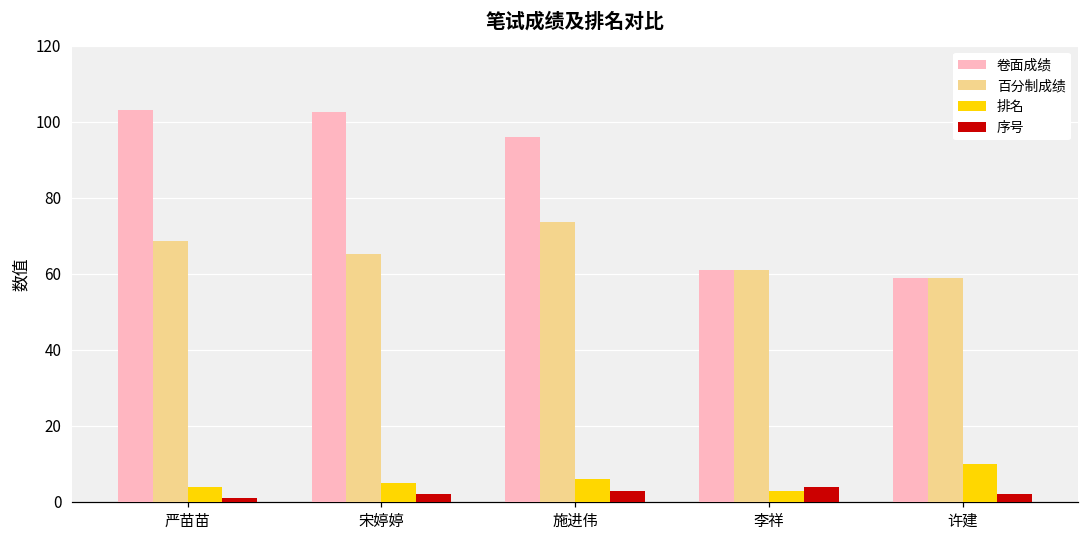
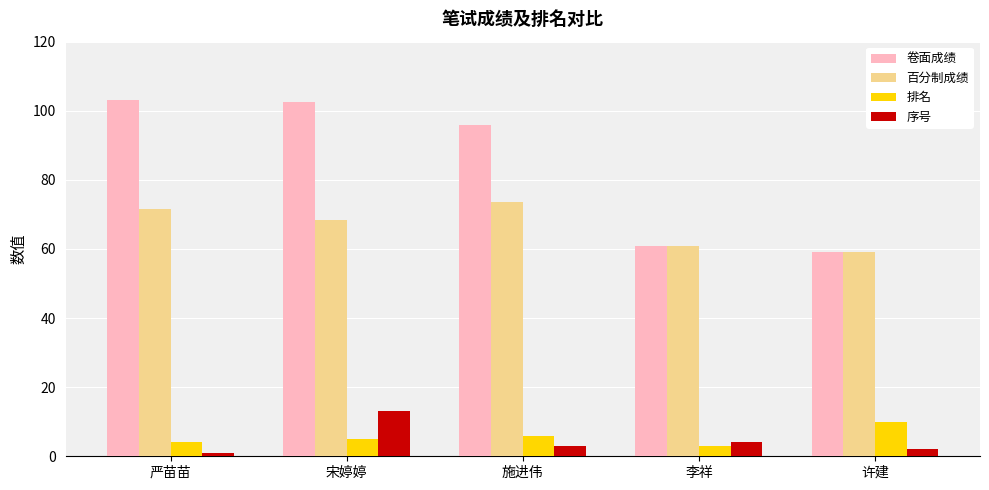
  {
    "卷面成绩": {
      "严苗苗": 103,
      "宋婷婷": 103,
      "施进伟": 96,
      "李祥": 61,
      "许建": 59
    },
    "百分制成绩": {
-     "严苗苗": 69,
-     "宋婷婷": 65,
+     "严苗苗": 71,
+     "宋婷婷": 68,
      "施进伟": 74,
      "李祥": 61,
      "许建": 59
    },
    "排名": {
      "严苗苗": 4,
      "宋婷婷": 5,
      "施进伟": 6,
      "李祥": 3,
      "许建": 10
    },
    "序号": {
      "严苗苗": 1,
-     "宋婷婷": 2,
+     "宋婷婷": 13,
      "施进伟": 3,
      "李祥": 4,
      "许建": 2
    }
  }
